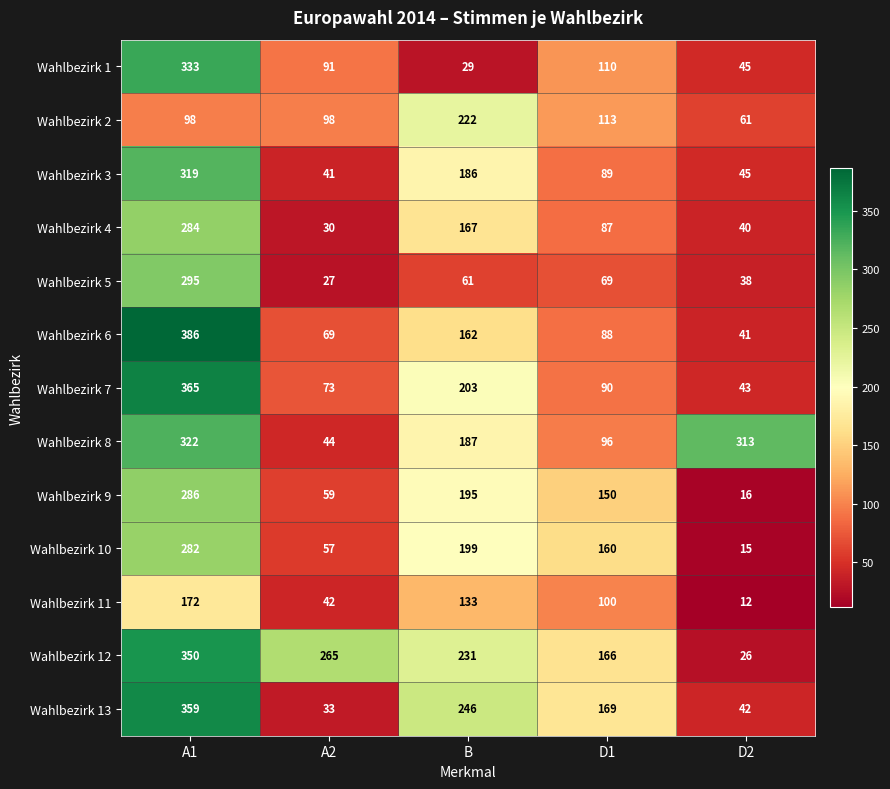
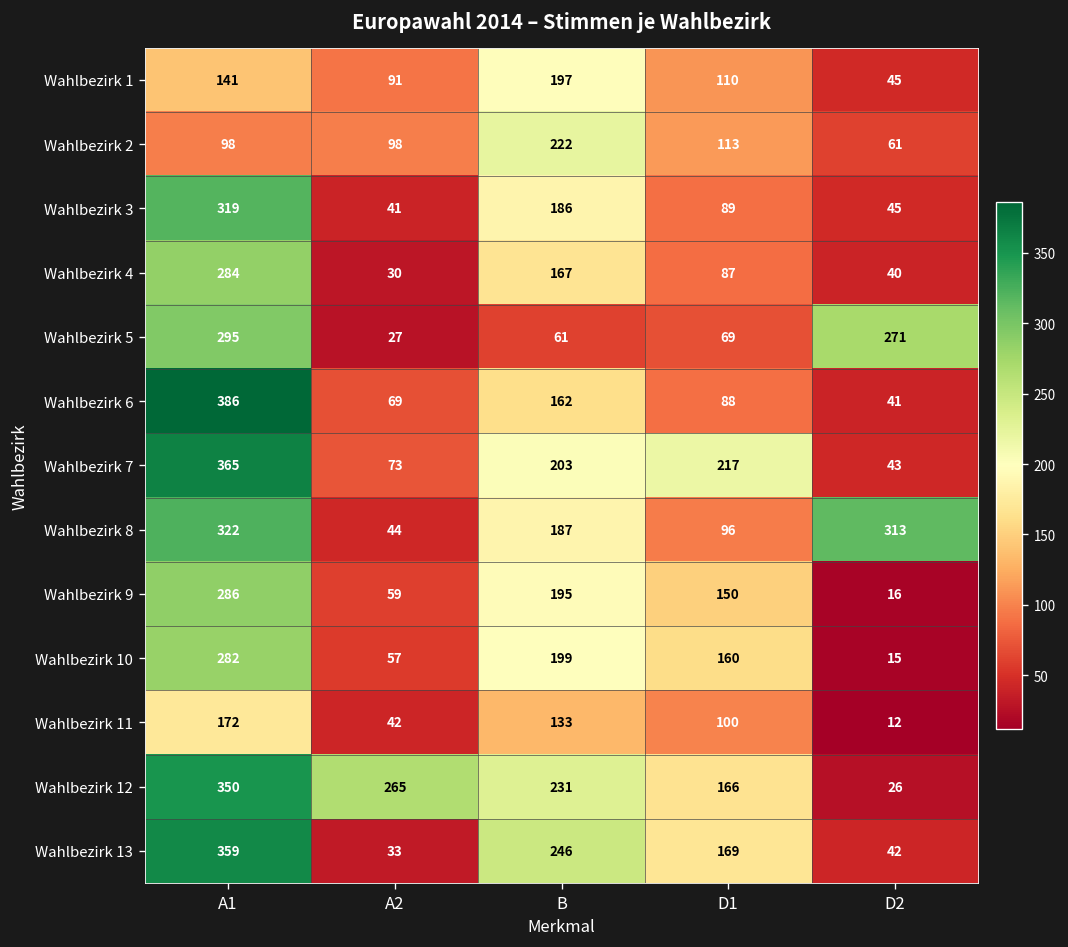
  {
    "Wahlbezirk 1": {
-     "A1": 333,
+     "A1": 141,
      "A2": 91,
-     "B": 29,
+     "B": 197,
      "D1": 110,
      "D2": 45
    },
    "Wahlbezirk 2": {
      "A1": 98,
      "A2": 98,
      "B": 222,
      "D1": 113,
      "D2": 61
    },
    "Wahlbezirk 3": {
      "A1": 319,
      "A2": 41,
      "B": 186,
      "D1": 89,
      "D2": 45
    },
    "Wahlbezirk 4": {
      "A1": 284,
      "A2": 30,
      "B": 167,
      "D1": 87,
      "D2": 40
    },
    "Wahlbezirk 5": {
      "A1": 295,
      "A2": 27,
      "B": 61,
      "D1": 69,
-     "D2": 38
+     "D2": 271
    },
    "Wahlbezirk 6": {
      "A1": 386,
      "A2": 69,
      "B": 162,
      "D1": 88,
      "D2": 41
    },
    "Wahlbezirk 7": {
      "A1": 365,
      "A2": 73,
      "B": 203,
-     "D1": 90,
+     "D1": 217,
      "D2": 43
    },
    "Wahlbezirk 8": {
      "A1": 322,
      "A2": 44,
      "B": 187,
      "D1": 96,
      "D2": 313
    },
    "Wahlbezirk 9": {
      "A1": 286,
      "A2": 59,
      "B": 195,
      "D1": 150,
      "D2": 16
    },
    "Wahlbezirk 10": {
      "A1": 282,
      "A2": 57,
      "B": 199,
      "D1": 160,
      "D2": 15
    },
    "Wahlbezirk 11": {
      "A1": 172,
      "A2": 42,
      "B": 133,
      "D1": 100,
      "D2": 12
    },
    "Wahlbezirk 12": {
      "A1": 350,
      "A2": 265,
      "B": 231,
      "D1": 166,
      "D2": 26
    },
    "Wahlbezirk 13": {
      "A1": 359,
      "A2": 33,
      "B": 246,
      "D1": 169,
      "D2": 42
    }
  }
